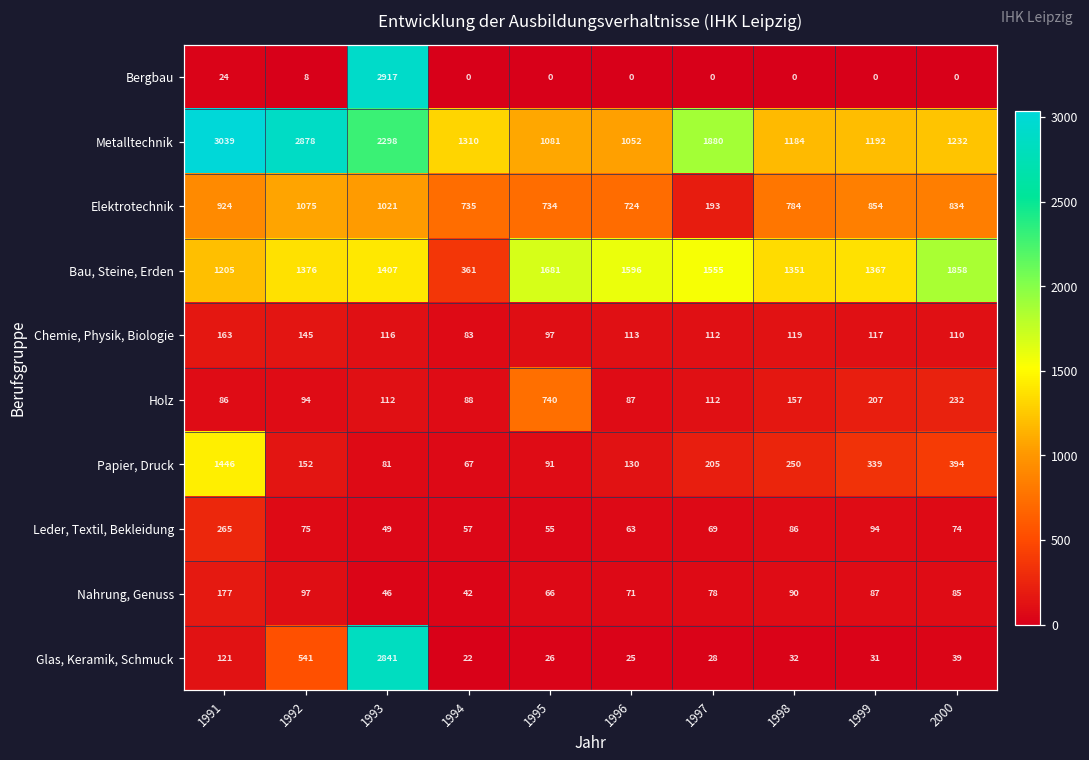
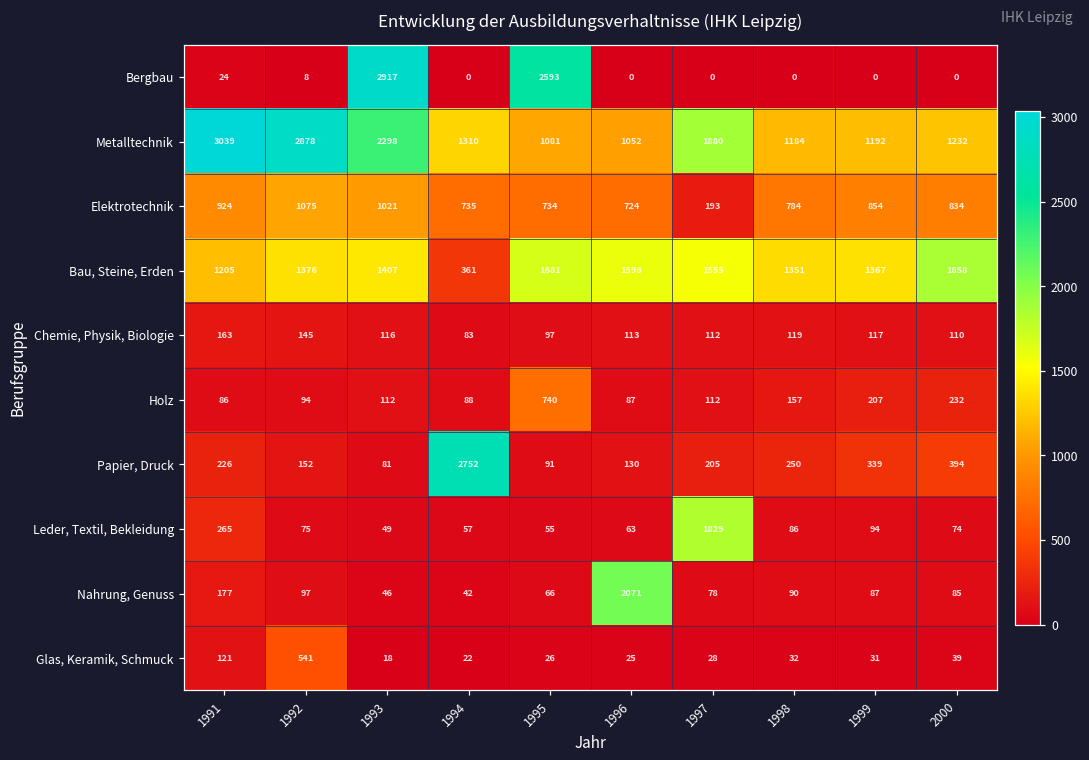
  {
    "Bergbau": {
      "1991": 24,
      "1992": 8,
      "1993": 2917,
      "1994": 0,
-     "1995": 0,
+     "1995": 2593,
      "1996": 0,
      "1997": 0,
      "1998": 0,
      "1999": 0,
      "2000": 0
    },
    "Metalltechnik": {
      "1991": 3039,
      "1992": 2878,
      "1993": 2298,
      "1994": 1310,
      "1995": 1081,
      "1996": 1052,
      "1997": 1880,
      "1998": 1184,
      "1999": 1192,
      "2000": 1232
    },
    "Elektrotechnik": {
      "1991": 924,
      "1992": 1075,
      "1993": 1021,
      "1994": 735,
      "1995": 734,
      "1996": 724,
      "1997": 193,
      "1998": 784,
      "1999": 854,
      "2000": 834
    },
    "Bau, Steine, Erden": {
      "1991": 1205,
      "1992": 1376,
      "1993": 1407,
      "1994": 361,
      "1995": 1681,
      "1996": 1596,
      "1997": 1555,
      "1998": 1351,
      "1999": 1367,
      "2000": 1858
    },
    "Chemie, Physik, Biologie": {
      "1991": 163,
      "1992": 145,
      "1993": 116,
      "1994": 83,
      "1995": 97,
      "1996": 113,
      "1997": 112,
      "1998": 119,
      "1999": 117,
      "2000": 110
    },
    "Holz": {
      "1991": 86,
      "1992": 94,
      "1993": 112,
      "1994": 88,
      "1995": 740,
      "1996": 87,
      "1997": 112,
      "1998": 157,
      "1999": 207,
      "2000": 232
    },
    "Papier, Druck": {
-     "1991": 1446,
+     "1991": 226,
      "1992": 152,
      "1993": 81,
-     "1994": 67,
+     "1994": 2752,
      "1995": 91,
      "1996": 130,
      "1997": 205,
      "1998": 250,
      "1999": 339,
      "2000": 394
    },
    "Leder, Textil, Bekleidung": {
      "1991": 265,
      "1992": 75,
      "1993": 49,
      "1994": 57,
      "1995": 55,
      "1996": 63,
-     "1997": 69,
+     "1997": 1829,
      "1998": 86,
      "1999": 94,
      "2000": 74
    },
    "Nahrung, Genuss": {
      "1991": 177,
      "1992": 97,
      "1993": 46,
      "1994": 42,
      "1995": 66,
-     "1996": 71,
+     "1996": 2071,
      "1997": 78,
      "1998": 90,
      "1999": 87,
      "2000": 85
    },
    "Glas, Keramik, Schmuck": {
      "1991": 121,
      "1992": 541,
-     "1993": 2841,
+     "1993": 18,
      "1994": 22,
      "1995": 26,
      "1996": 25,
      "1997": 28,
      "1998": 32,
      "1999": 31,
      "2000": 39
    }
  }
